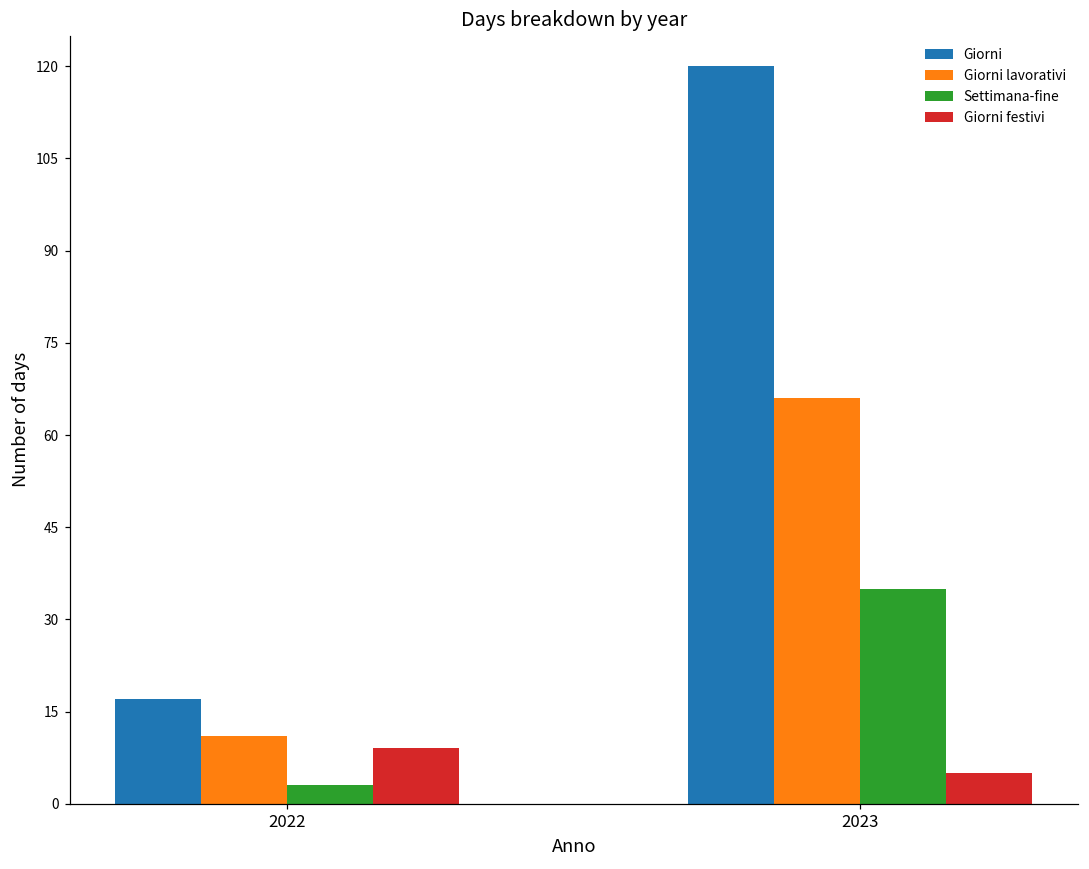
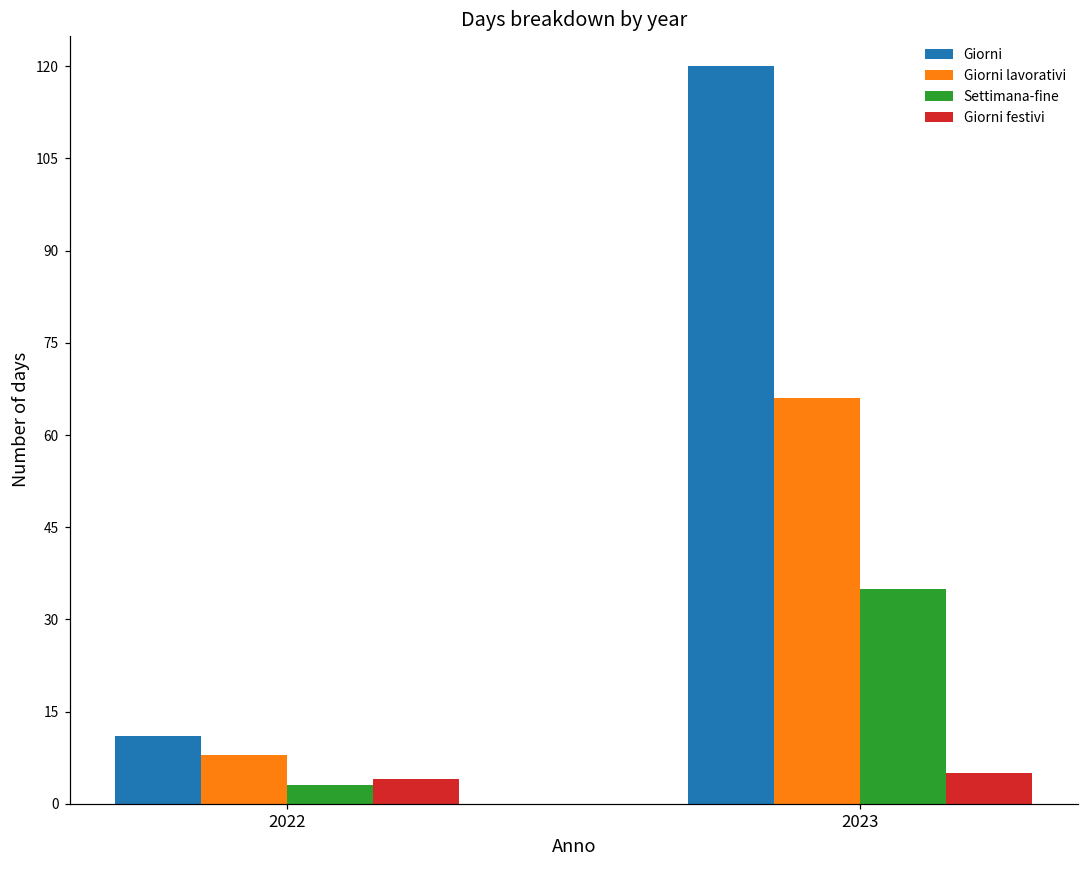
  {
    "Giorni": {
-     "2022": 17,
+     "2022": 11,
      "2023": 120
    },
    "Giorni lavorativi": {
-     "2022": 11,
+     "2022": 8,
      "2023": 66
    },
    "Settimana-fine": {
      "2022": 3,
      "2023": 35
    },
    "Giorni festivi": {
-     "2022": 9,
+     "2022": 4,
      "2023": 5
    }
  }
